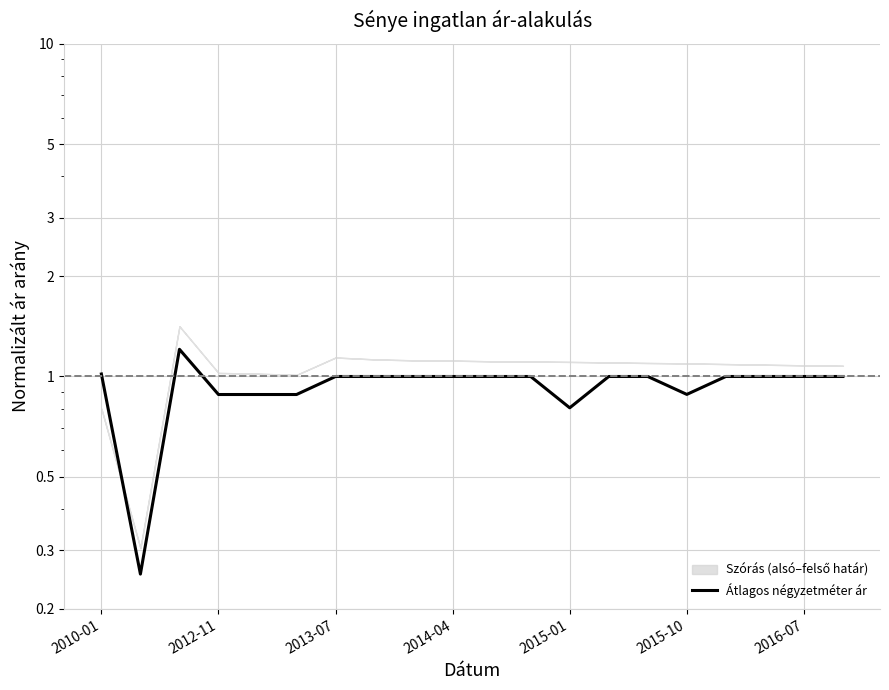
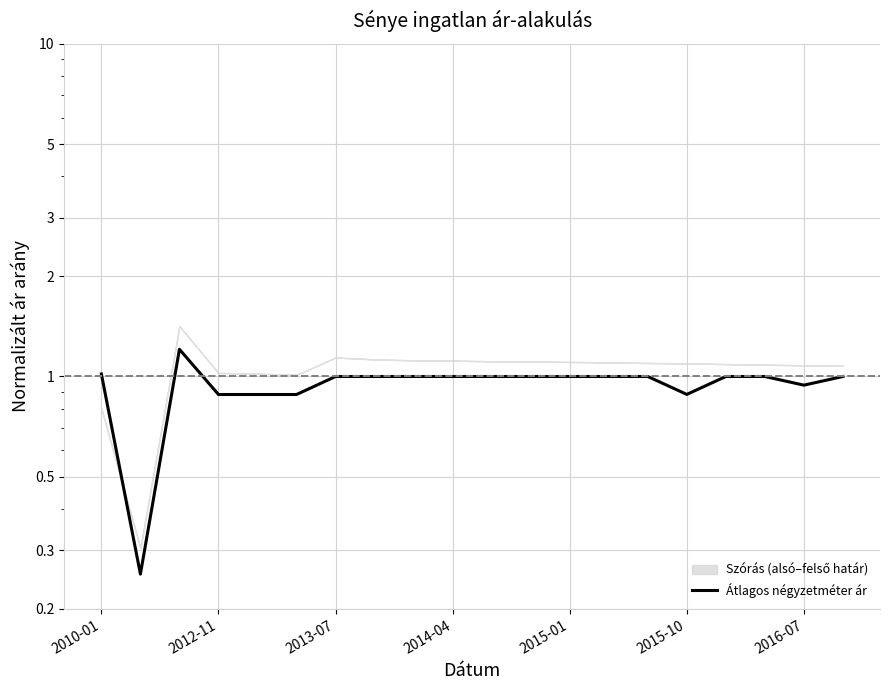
  {
    "Átlagos négyzetméter ár": {
      "2010-01": 1.02,
      "2012-11": 0.88,
      "2013-07": 1.00,
      "2014-04": 1.00,
-     "2015-01": 0.81,
+     "2015-01": 1.00,
      "2015-10": 0.88,
-     "2016-07": 1.00
+     "2016-07": 0.94
    },
    "Szórás (alsó–felső határ)": {
      "2010-01": 0.0,
      "2012-11": 0.0,
      "2013-07": 0.0,
      "2014-04": 0.0,
      "2015-01": 0.0,
      "2015-10": 0.0,
      "2016-07": 0.0
    }
  }
